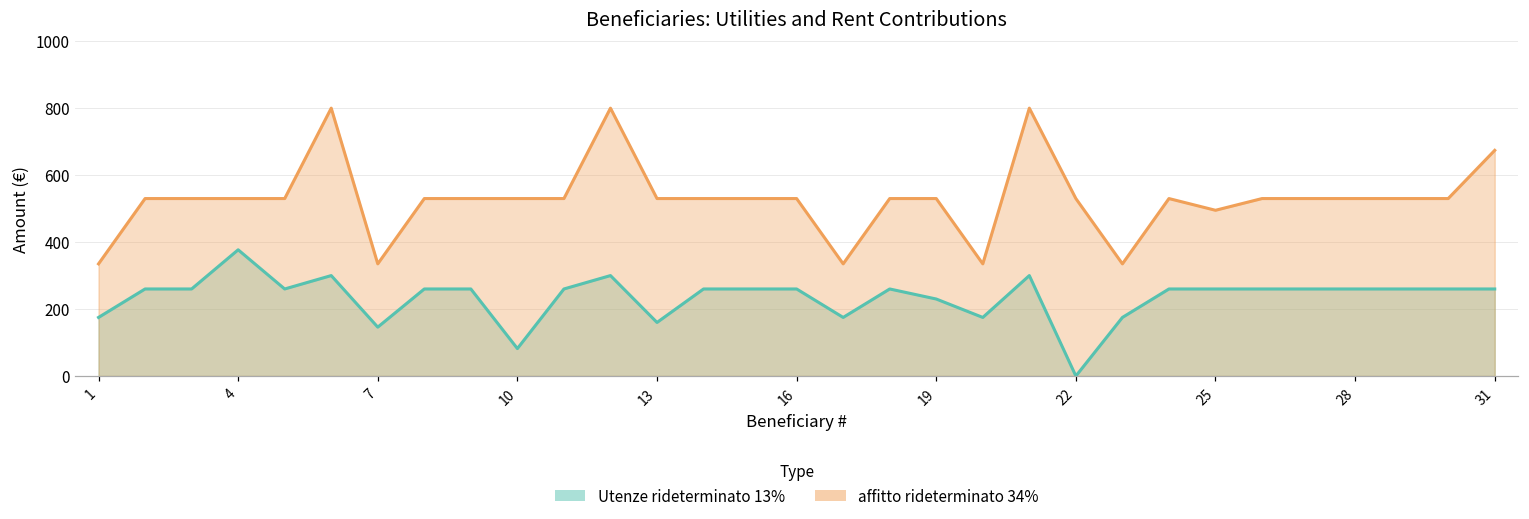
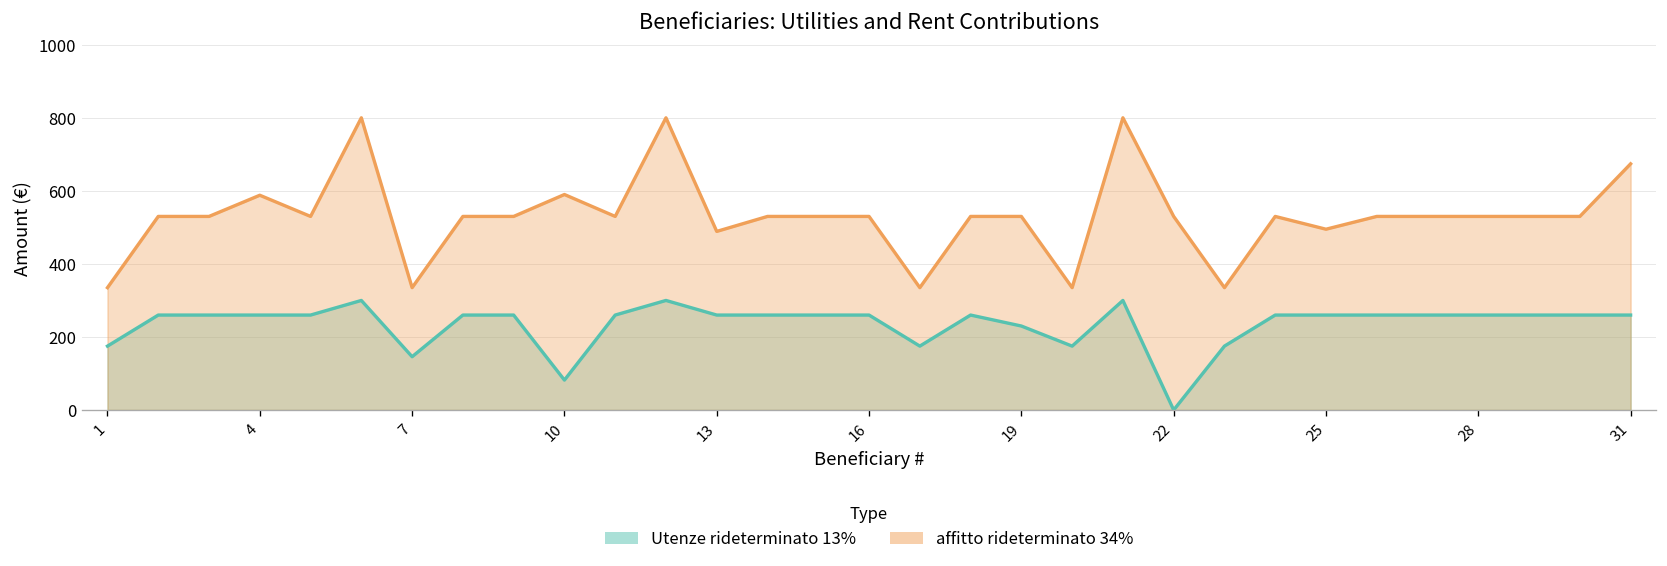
  {
    "Utenze rideterminato 13%": {
      "1": 180,
-     "4": 380,
+     "4": 260,
      "7": 150,
      "10": 80,
-     "13": 160,
+     "13": 260,
      "16": 260,
      "19": 230,
      "22": 0,
      "25": 260,
      "28": 260,
      "31": 260
    },
    "affitto rideterminato 34%": {
      "1": 340,
-     "4": 530,
+     "4": 590,
      "7": 340,
-     "10": 530,
-     "13": 530,
+     "10": 590,
+     "13": 490,
      "16": 530,
      "19": 530,
      "22": 530,
      "25": 500,
      "28": 530,
      "31": 670
    }
  }
